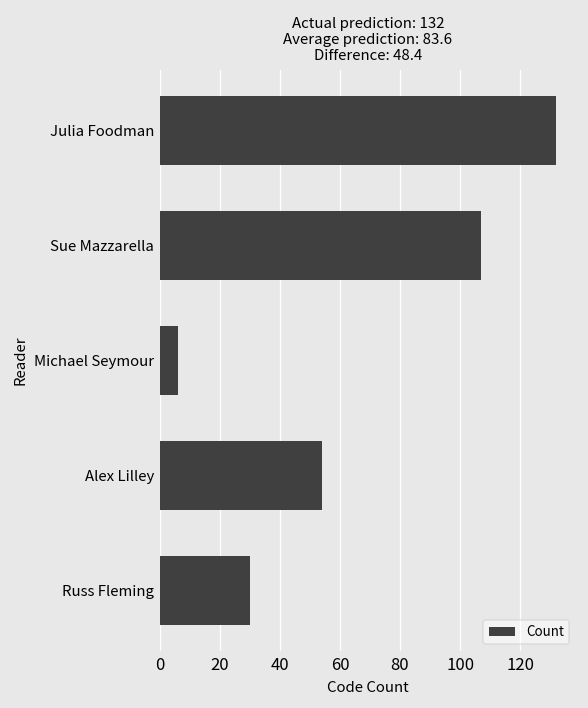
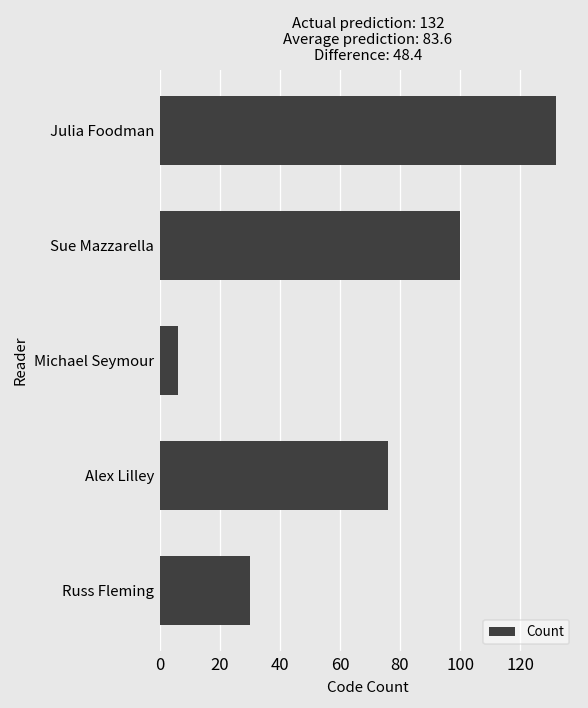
  {
    "Julia Foodman": 132,
-   "Sue Mazzarella": 107,
+   "Sue Mazzarella": 100,
    "Michael Seymour": 6,
-   "Alex Lilley": 54,
+   "Alex Lilley": 76,
    "Russ Fleming": 30
  }
